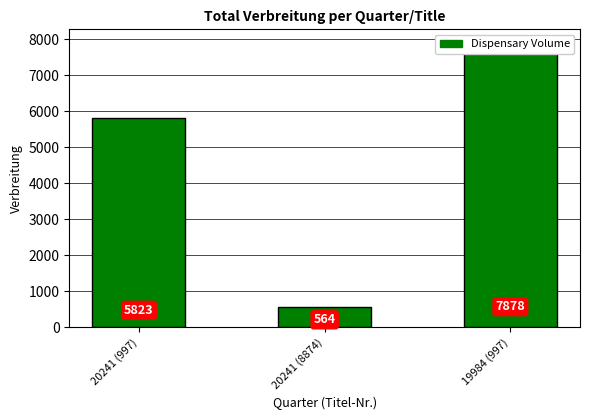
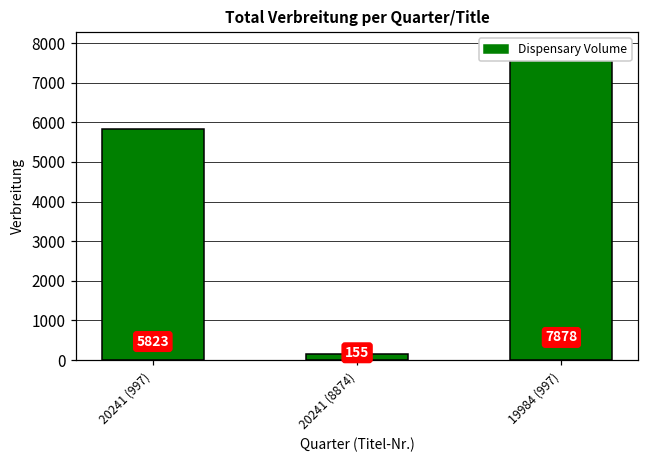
  {
-   "20241 (8874)": 564
+   "20241 (8874)": 155
  }
